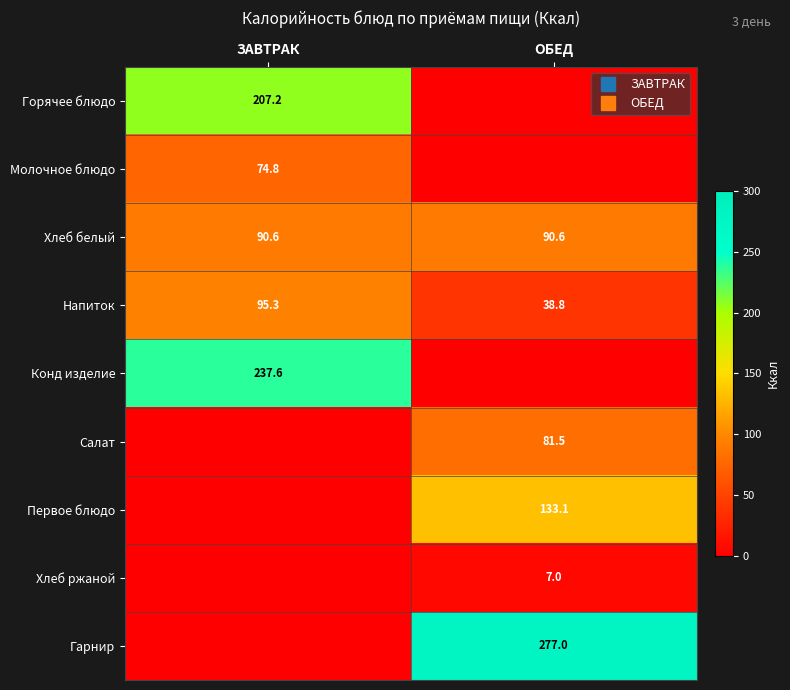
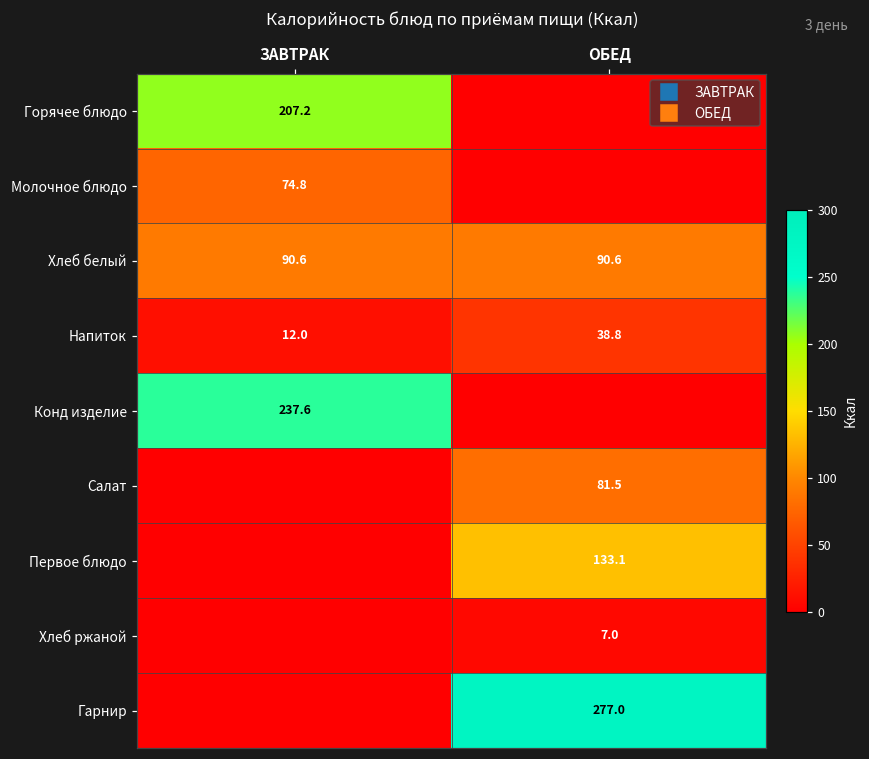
  {
    "Горячее блюдо": {
      "ЗАВТРАК": 207.2
    },
    "Молочное блюдо": {
      "ЗАВТРАК": 74.8
    },
    "Хлеб белый": {
      "ЗАВТРАК": 90.6,
      "ОБЕД": 90.6
    },
    "Напиток": {
-     "ЗАВТРАК": 95.3,
+     "ЗАВТРАК": 12.0,
      "ОБЕД": 38.8
    },
    "Конд изделие": {
      "ЗАВТРАК": 237.6
    },
    "Салат": {
      "ОБЕД": 81.5
    },
    "Первое блюдо": {
      "ОБЕД": 133.1
    },
    "Хлеб ржаной": {
      "ОБЕД": 7.0
    },
    "Гарнир": {
      "ОБЕД": 277.0
    }
  }
